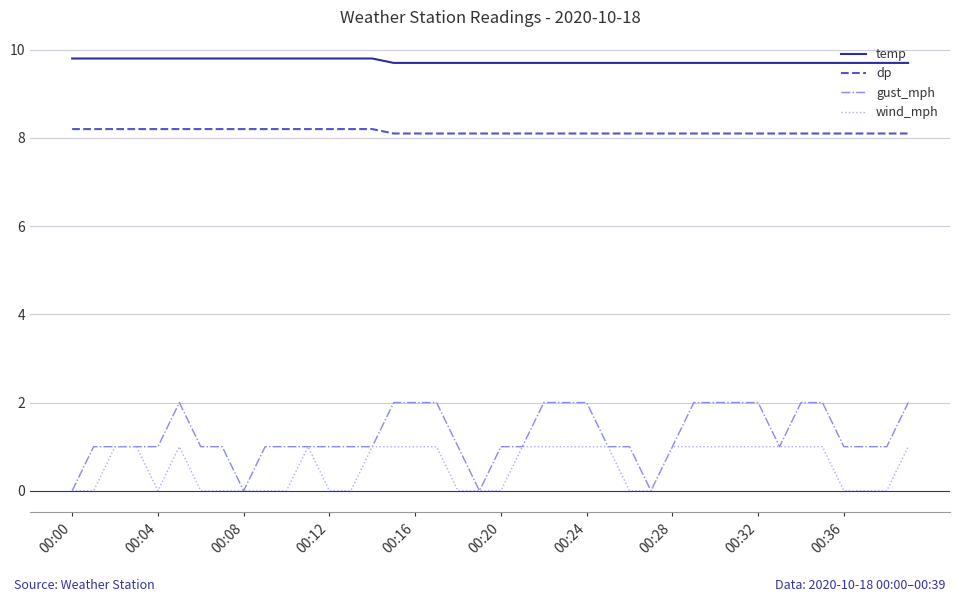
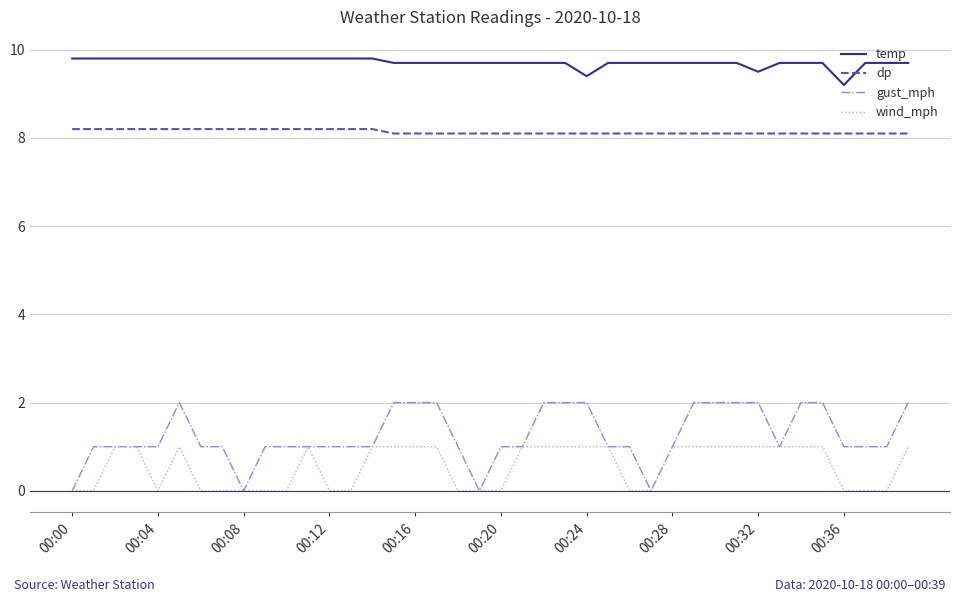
  {
    "temp": {
      "00:00": 9.8,
      "00:04": 9.8,
      "00:08": 9.8,
      "00:12": 9.8,
      "00:16": 9.7,
      "00:20": 9.7,
-     "00:24": 9.7,
+     "00:24": 9.4,
      "00:28": 9.7,
-     "00:32": 9.7,
-     "00:36": 9.7
+     "00:32": 9.5,
+     "00:36": 9.2
    },
    "dp": {
      "00:00": 8.2,
      "00:04": 8.2,
      "00:08": 8.2,
      "00:12": 8.2,
      "00:16": 8.1,
      "00:20": 8.1,
      "00:24": 8.1,
      "00:28": 8.1,
      "00:32": 8.1,
      "00:36": 8.1
    }
  }
